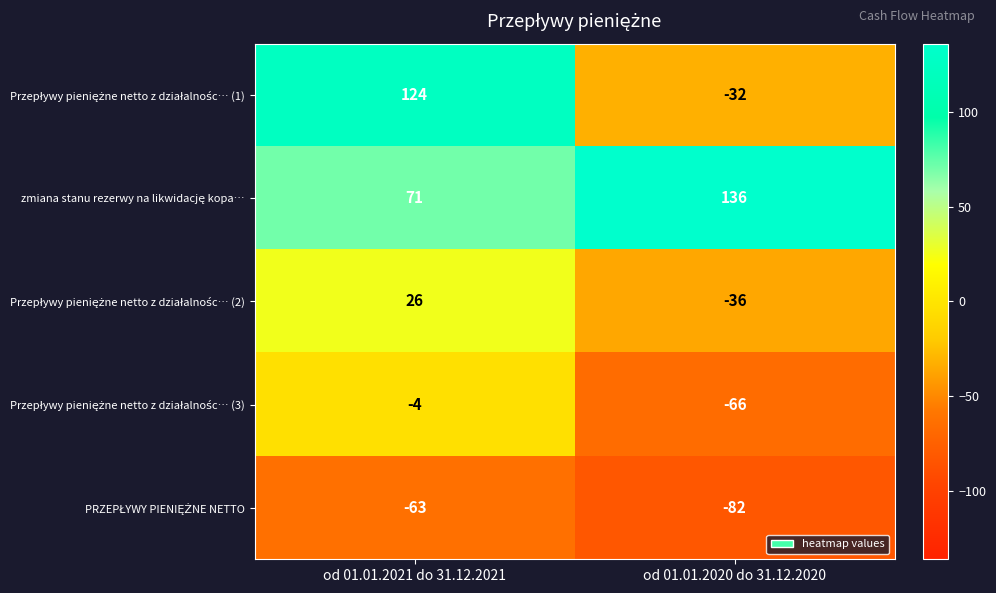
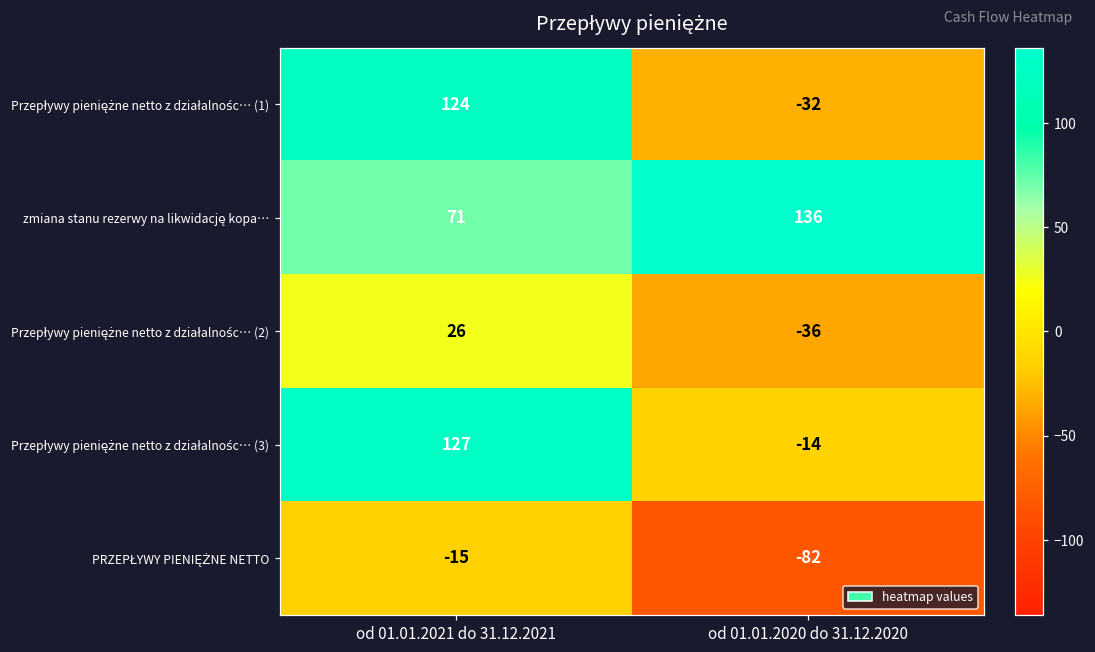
  {
    "Przepływy pieniężne netto z działalnośc… (1)": {
      "od 01.01.2021 do 31.12.2021": 124,
      "od 01.01.2020 do 31.12.2020": -32
    },
    "zmiana stanu rezerwy na likwidację kopa…": {
      "od 01.01.2021 do 31.12.2021": 71,
      "od 01.01.2020 do 31.12.2020": 136
    },
    "Przepływy pieniężne netto z działalnośc… (2)": {
      "od 01.01.2021 do 31.12.2021": 26,
      "od 01.01.2020 do 31.12.2020": -36
    },
    "Przepływy pieniężne netto z działalnośc… (3)": {
-     "od 01.01.2021 do 31.12.2021": -4,
-     "od 01.01.2020 do 31.12.2020": -66
+     "od 01.01.2021 do 31.12.2021": 127,
+     "od 01.01.2020 do 31.12.2020": -14
    },
    "PRZEPŁYWY PIENIĘŻNE NETTO": {
-     "od 01.01.2021 do 31.12.2021": -63,
+     "od 01.01.2021 do 31.12.2021": -15,
      "od 01.01.2020 do 31.12.2020": -82
    }
  }
